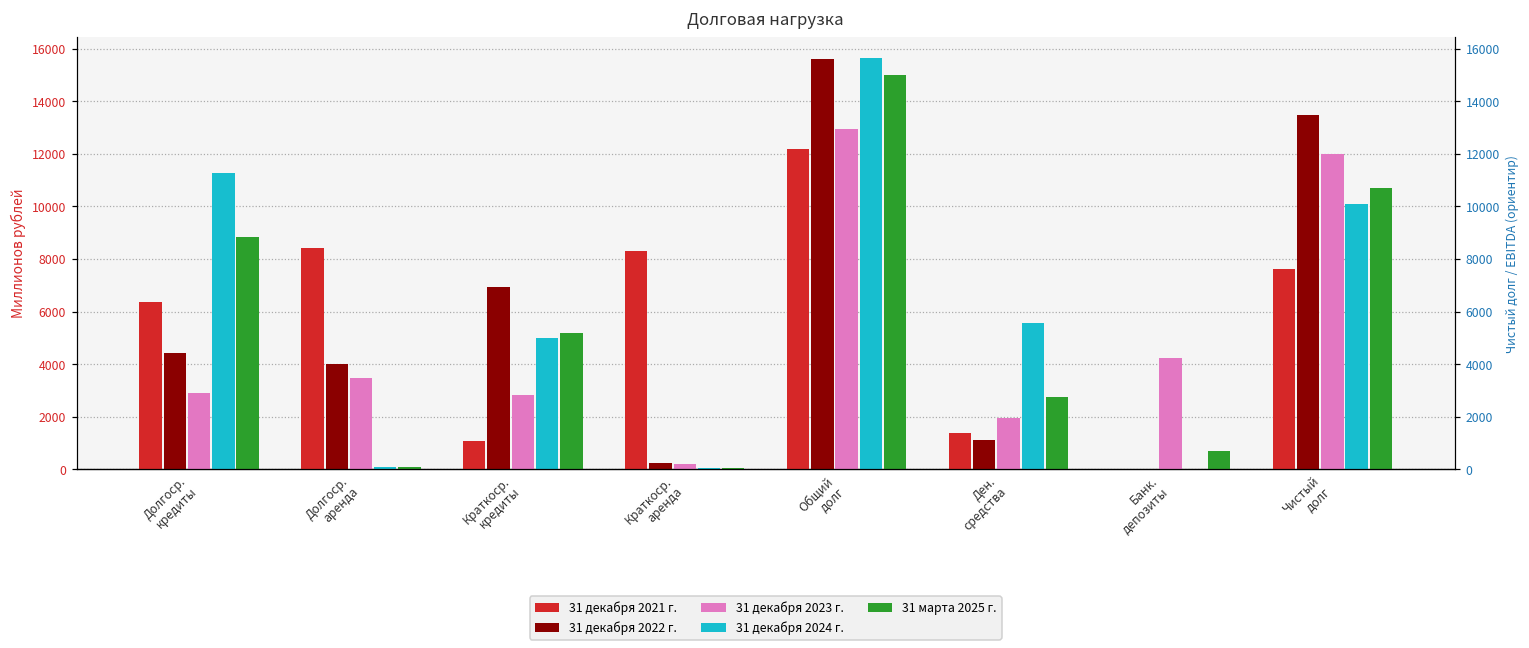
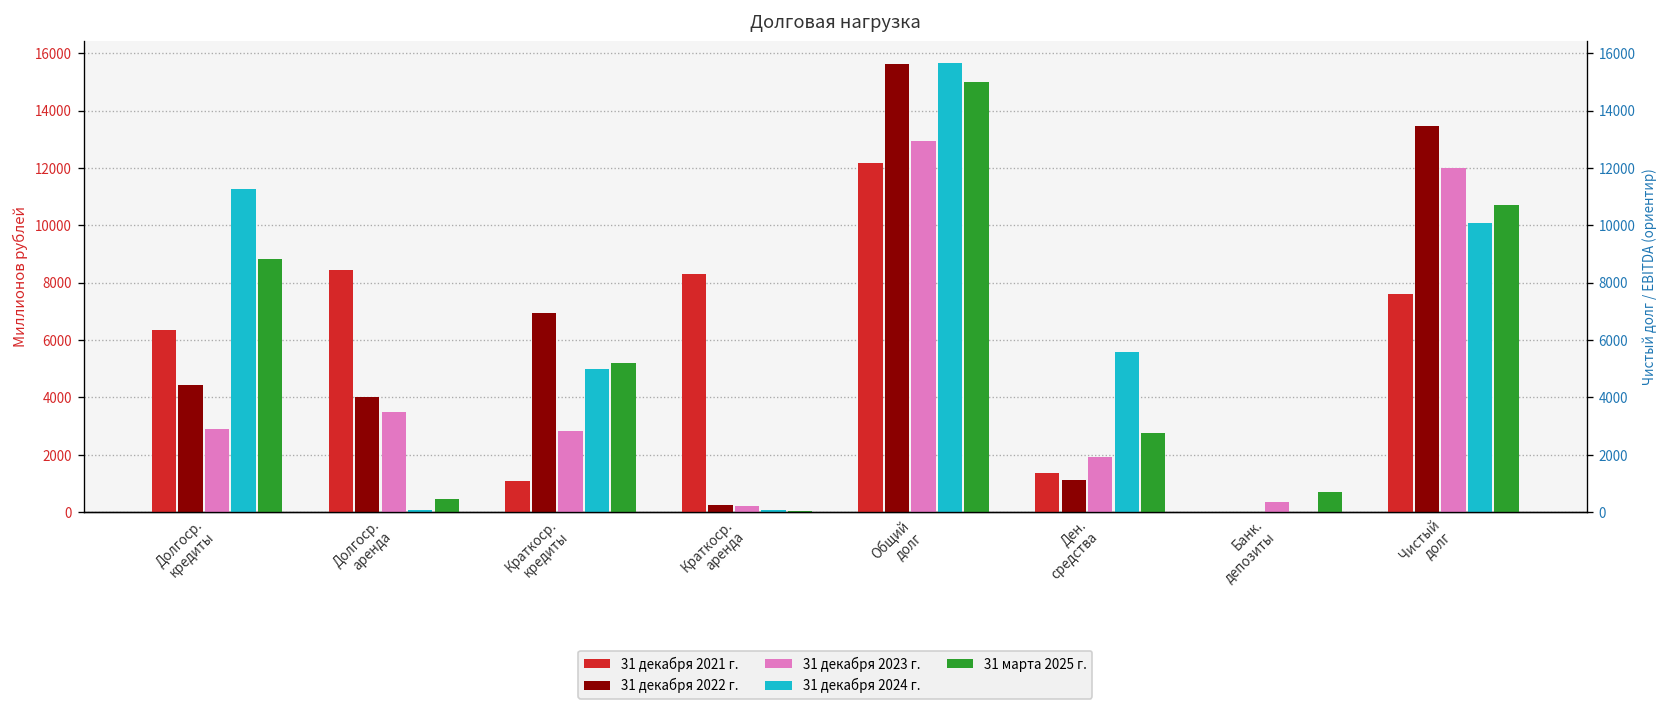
  {
    "31 декабря 2021 г.": {
      "Долгоср. кредиты": 6400,
      "Долгоср. аренда": 8400,
      "Краткоср. кредиты": 1100,
      "Краткоср. аренда": 8300,
      "Общий долг": 12200,
      "Ден. средства": 1400,
      "Банк. депозиты": 0,
      "Чистый долг": 7600
    },
    "31 декабря 2022 г.": {
      "Долгоср. кредиты": 4400,
      "Долгоср. аренда": 4000,
      "Краткоср. кредиты": 6900,
      "Краткоср. аренда": 200,
      "Общий долг": 15600,
      "Ден. средства": 1100,
      "Банк. депозиты": 0,
      "Чистый долг": 13500
    },
    "31 декабря 2023 г.": {
      "Долгоср. кредиты": 2900,
      "Долгоср. аренда": 3500,
      "Краткоср. кредиты": 2800,
      "Краткоср. аренда": 200,
      "Общий долг": 13000,
      "Ден. средства": 1900,
-     "Банк. депозиты": 4200,
+     "Банк. депозиты": 300,
      "Чистый долг": 12000
    },
    "31 декабря 2024 г.": {
      "Долгоср. кредиты": 11300,
      "Краткоср. кредиты": 5000,
      "Общий долг": 15700,
      "Ден. средства": 5600,
      "Банк. депозиты": 0,
      "Чистый долг": 10100
    },
    "31 марта 2025 г.": {
      "Долгоср. кредиты": 8800,
-     "Долгоср. аренда": 100,
+     "Долгоср. аренда": 500,
      "Краткоср. кредиты": 5200,
      "Общий долг": 15000,
      "Ден. средства": 2700,
      "Банк. депозиты": 700,
      "Чистый долг": 10700
    }
  }
